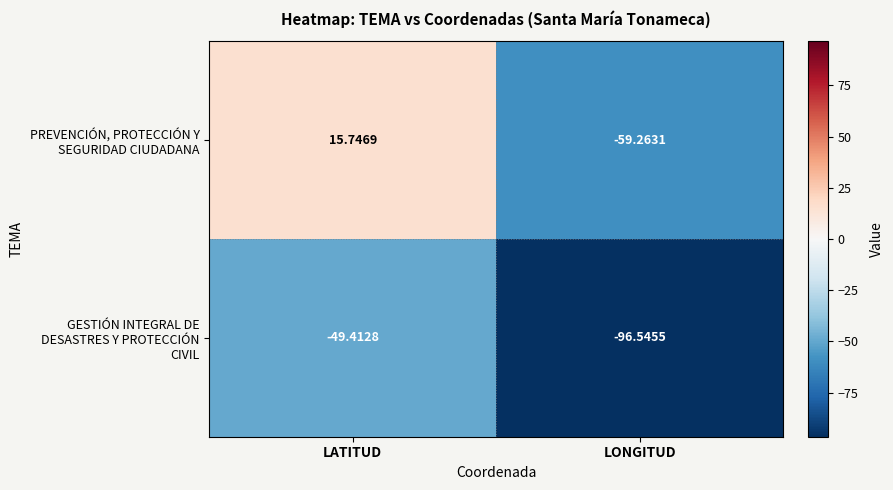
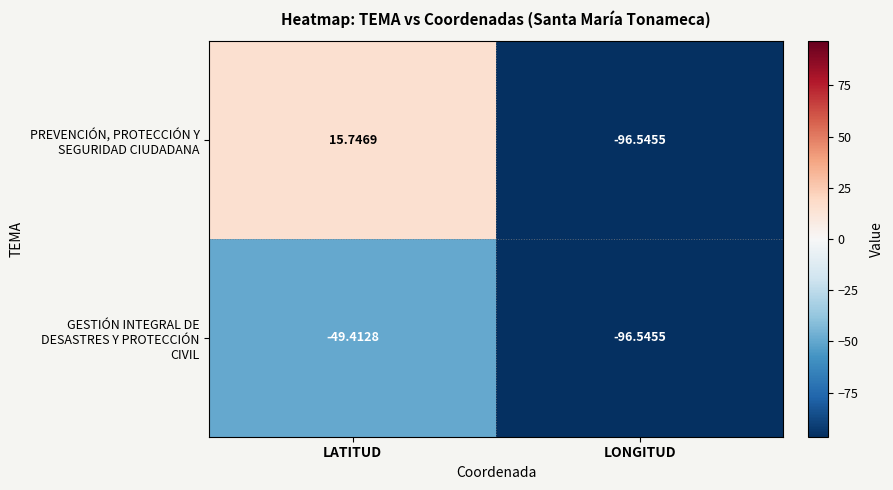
  {
    "PREVENCIÓN, PROTECCIÓN Y SEGURIDAD CIUDADANA": {
      "LATITUD": 15.7469,
-     "LONGITUD": -59.2631
+     "LONGITUD": -96.5455
    },
    "GESTIÓN INTEGRAL DE DESASTRES Y PROTECCIÓN CIVIL": {
      "LATITUD": -49.4128,
      "LONGITUD": -96.5455
    }
  }
